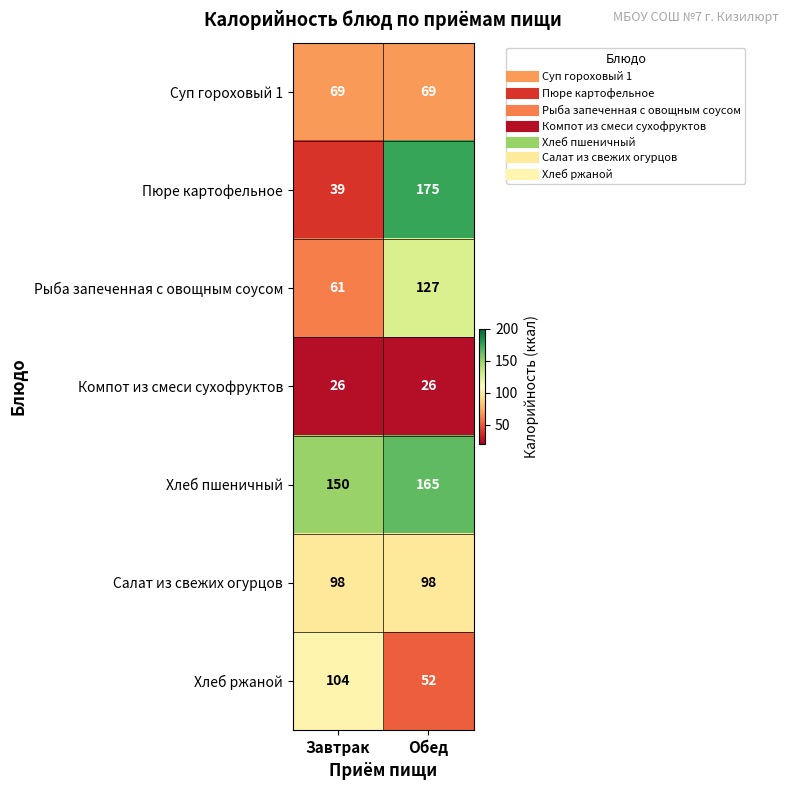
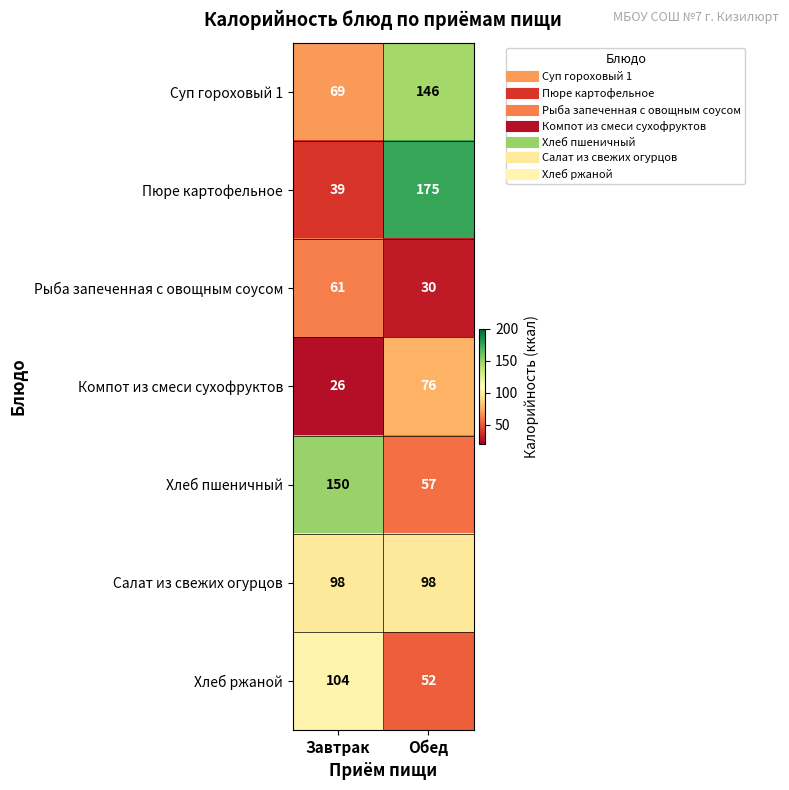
  {
    "Суп гороховый 1": {
      "Завтрак": 69,
-     "Обед": 69
+     "Обед": 146
    },
    "Пюре картофельное": {
      "Завтрак": 39,
      "Обед": 175
    },
    "Рыба запеченная с овощным соусом": {
      "Завтрак": 61,
-     "Обед": 127
+     "Обед": 30
    },
    "Компот из смеси сухофруктов": {
      "Завтрак": 26,
-     "Обед": 26
+     "Обед": 76
    },
    "Хлеб пшеничный": {
      "Завтрак": 150,
-     "Обед": 165
+     "Обед": 57
    },
    "Салат из свежих огурцов": {
      "Завтрак": 98,
      "Обед": 98
    },
    "Хлеб ржаной": {
      "Завтрак": 104,
      "Обед": 52
    }
  }
